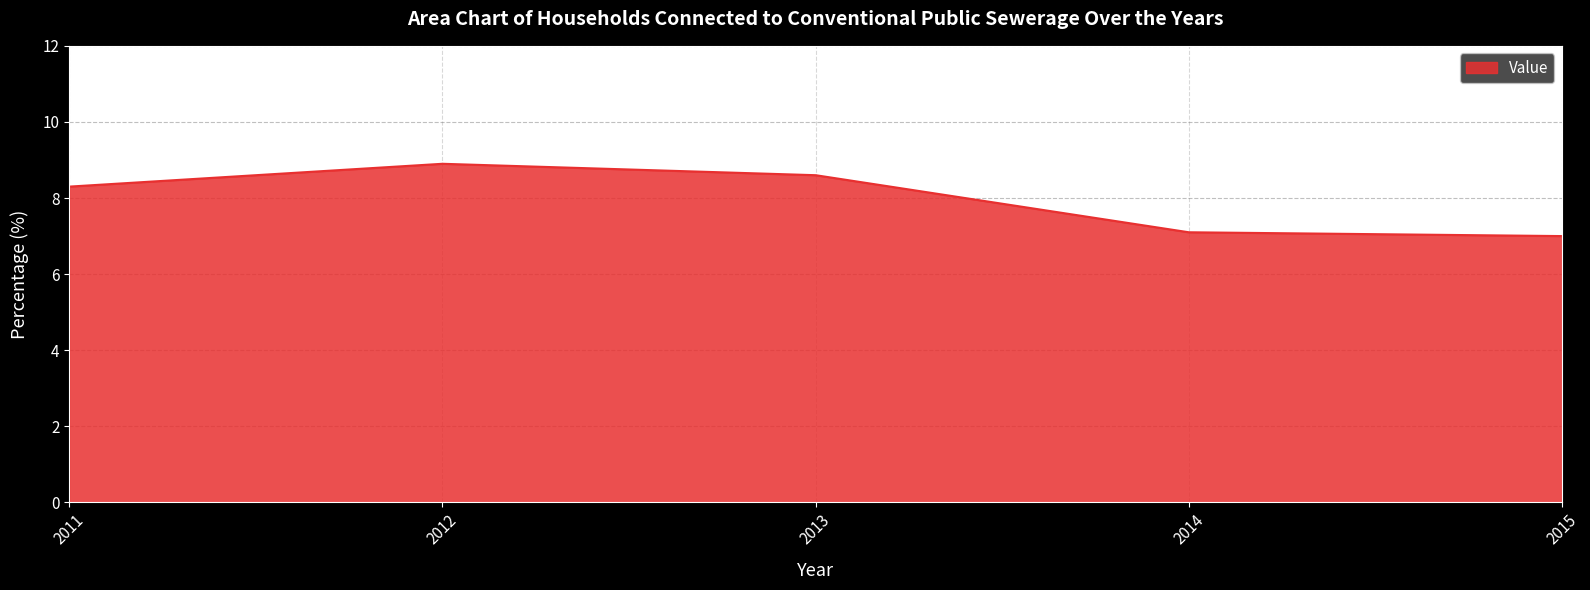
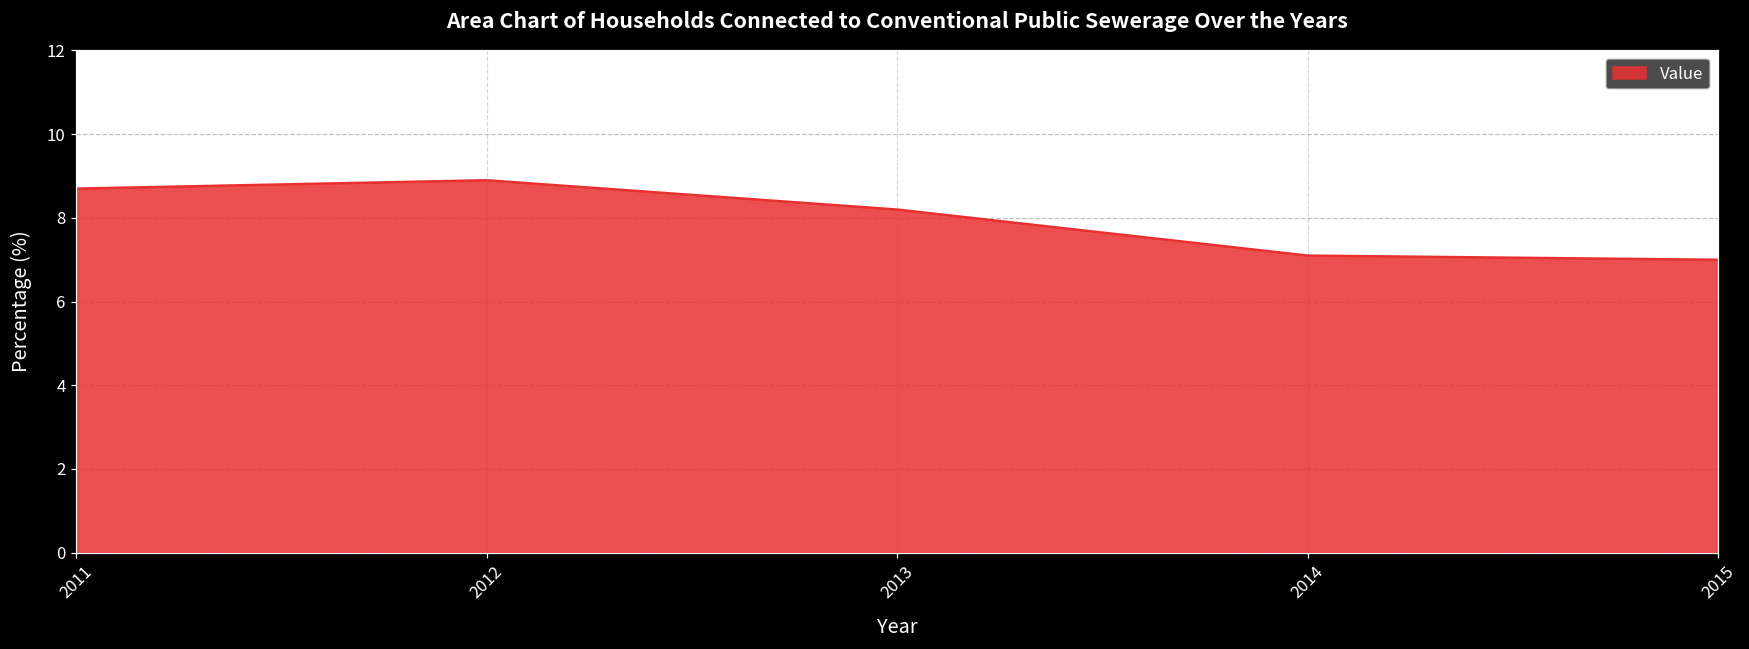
  {
-   "2011": 8.3,
+   "2011": 8.7,
    "2012": 8.9,
-   "2013": 8.6,
+   "2013": 8.2,
    "2014": 7.1,
    "2015": 7.0
  }
